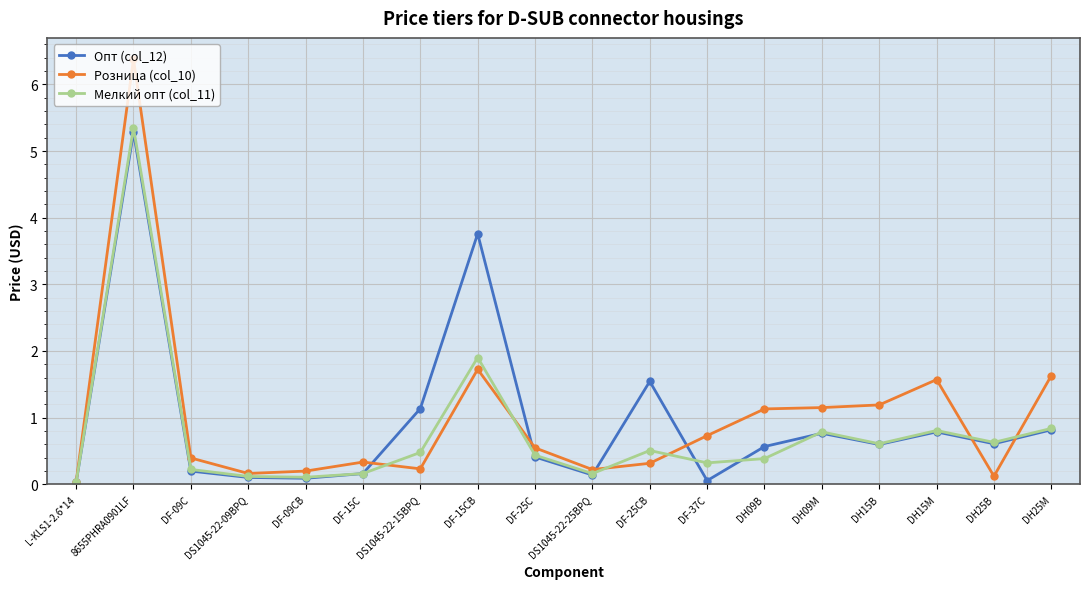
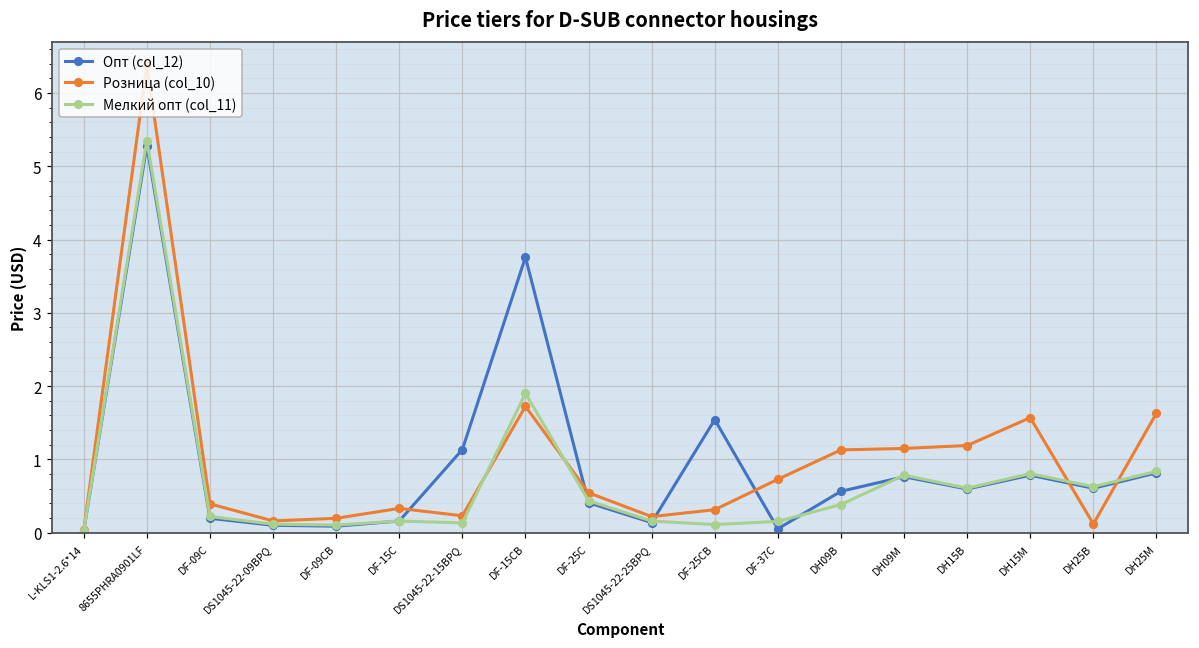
  {
    "Опт (col_12)": {
      "8655PHRA0901LF": 5.3,
      "DS1045-22-15BPQ": 1.1,
      "DF-15CB": 3.8,
      "DF-25CB": 1.5,
      "DF-37C": 0.1,
      "DH09B": 0.6
    },
    "Розница (col_10)": {
      "DF-09C": 0.4,
      "DS1045-22-09BPQ": 0.2,
      "DF-09CB": 0.2,
      "DF-15C": 0.3,
      "DS1045-22-15BPQ": 0.2,
      "DF-15CB": 1.7,
      "DF-25C": 0.5,
      "DS1045-22-25BPQ": 0.2,
      "DF-25CB": 0.3,
      "DF-37C": 0.7,
      "DH09B": 1.1,
      "DH09M": 1.2,
      "DH15B": 1.2,
      "DH15M": 1.6,
      "DH25B": 0.1,
      "DH25M": 1.6
    },
    "Мелкий опт (col_11)": {
      "8655PHRA0901LF": 5.4,
-     "DS1045-22-15BPQ": 0.5,
+     "DS1045-22-15BPQ": 0.1,
      "DF-15CB": 1.9,
-     "DF-25CB": 0.5,
-     "DF-37C": 0.3,
+     "DF-25CB": 0.1,
+     "DF-37C": 0.2,
      "DH09B": 0.4
    }
  }
